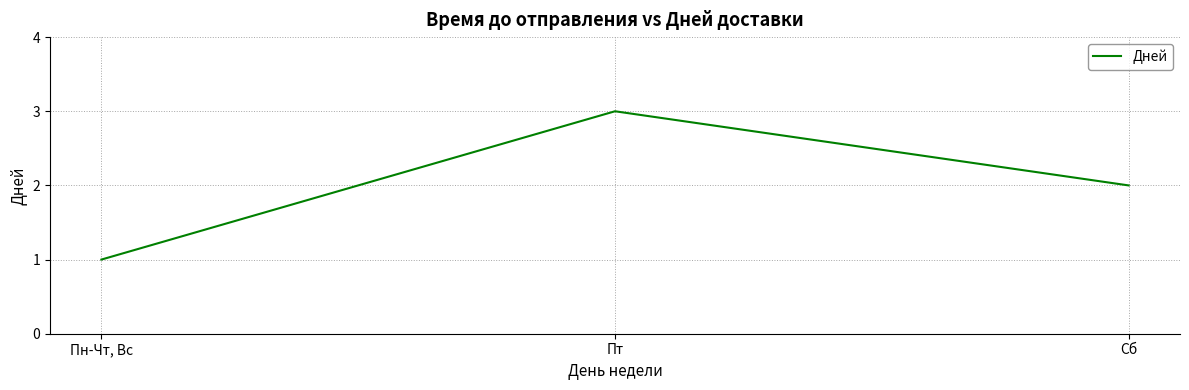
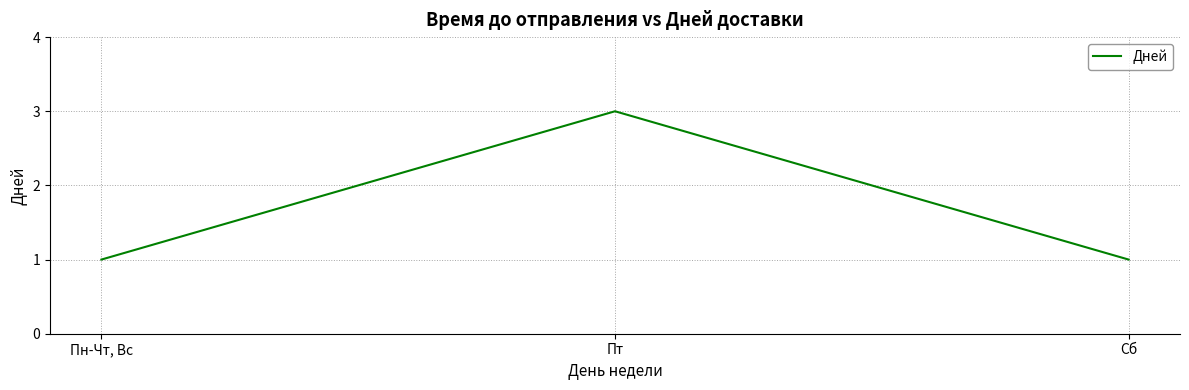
  {
    "Пн-Чт, Вс": 1,
    "Пт": 3,
-   "Сб": 2
+   "Сб": 1
  }
